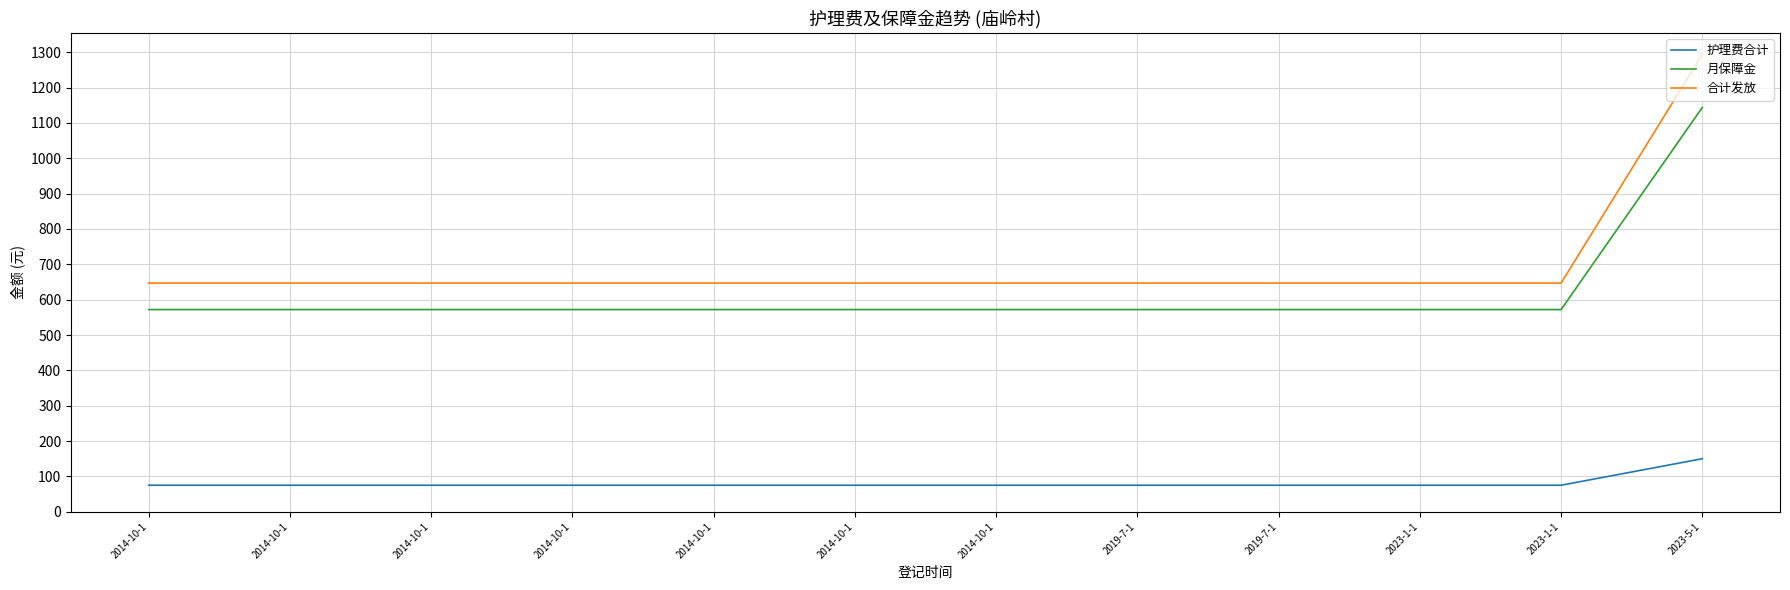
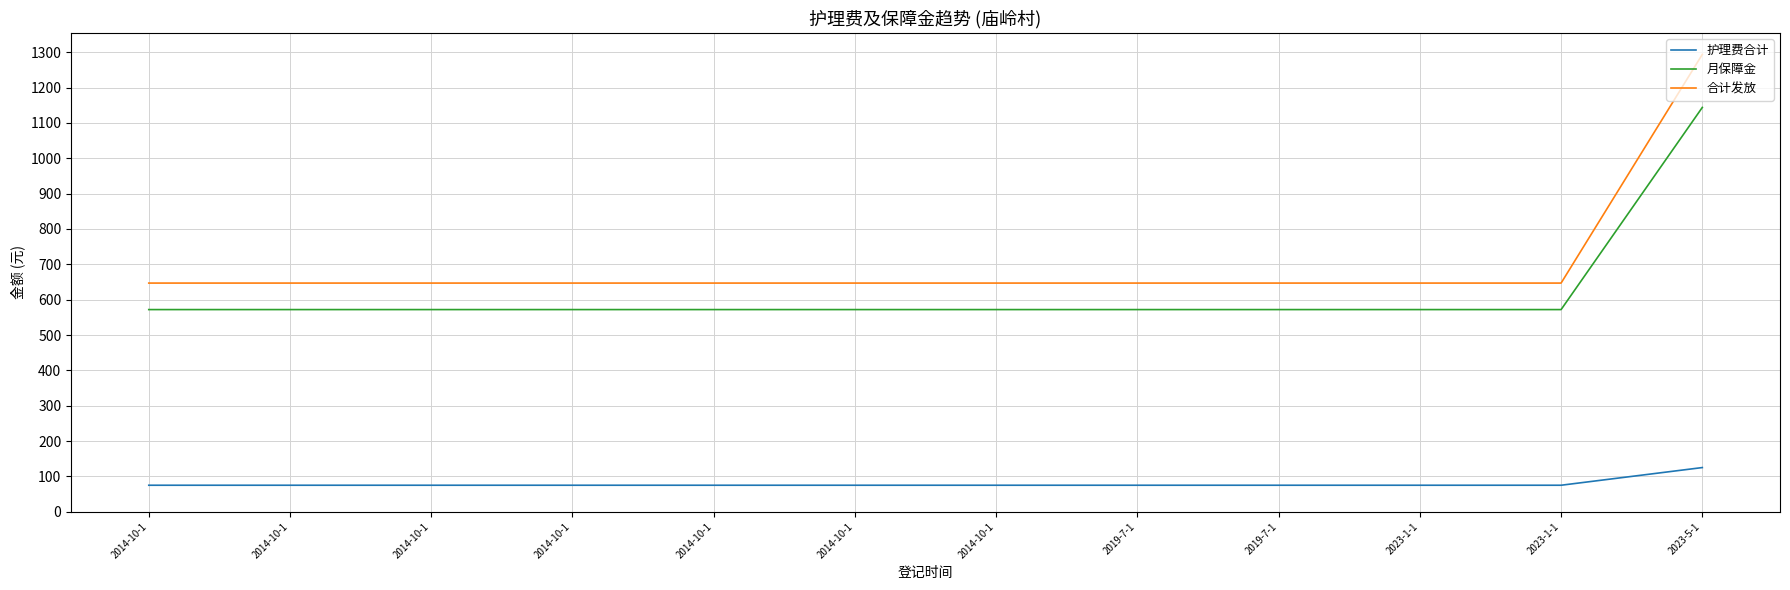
  {
    "护理费合计": {
-     "2023-5-1": 150
+     "2023-5-1": 130
    },
    "月保障金": {
      "2023-5-1": 1140
    }
  }
